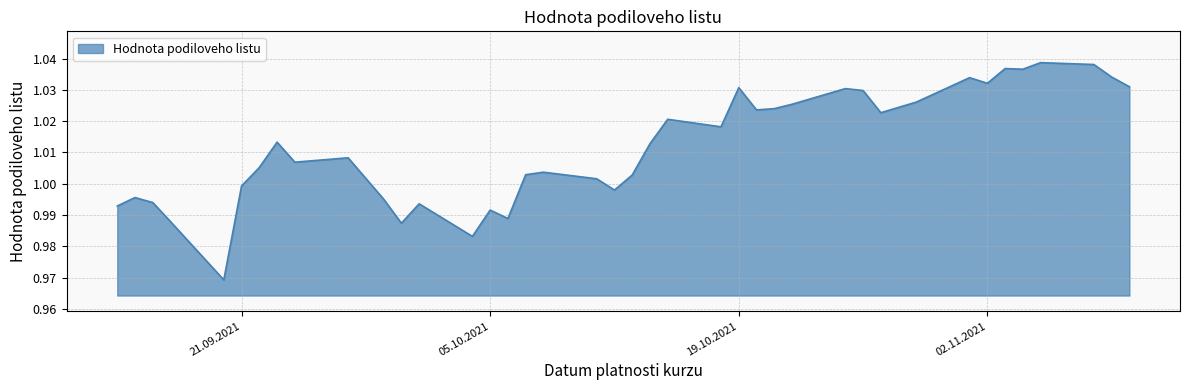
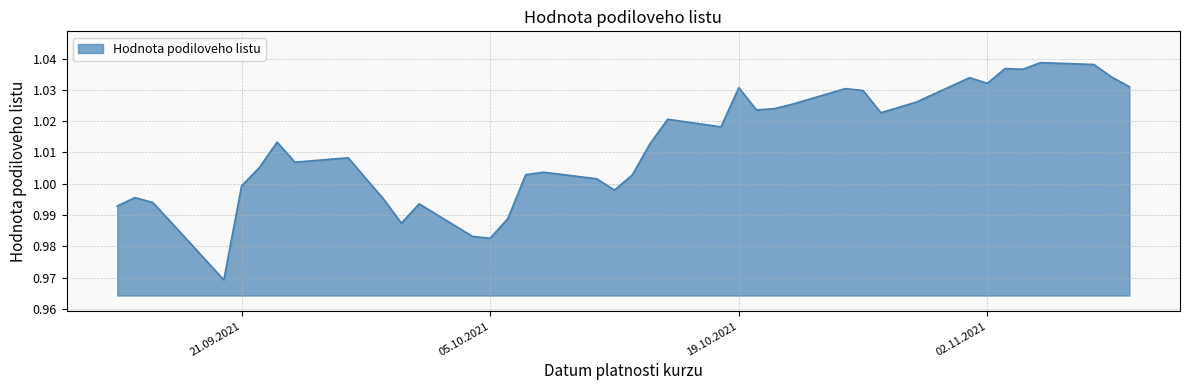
  {
    "21.09.2021": 0.999,
-   "05.10.2021": 0.992,
+   "05.10.2021": 0.983,
    "19.10.2021": 1.031,
    "02.11.2021": 1.032
  }
